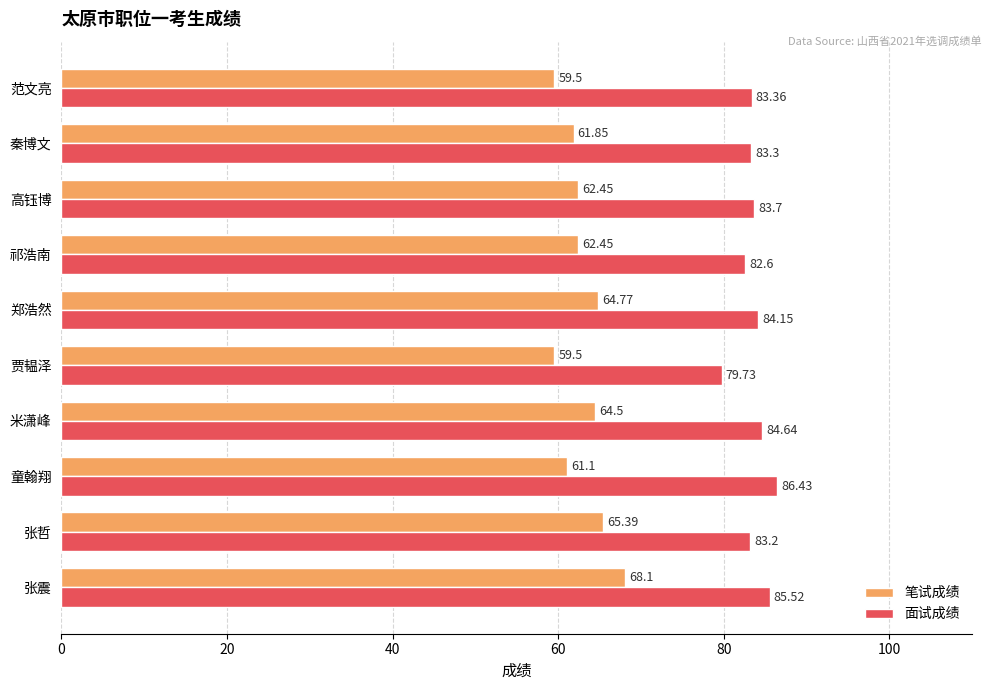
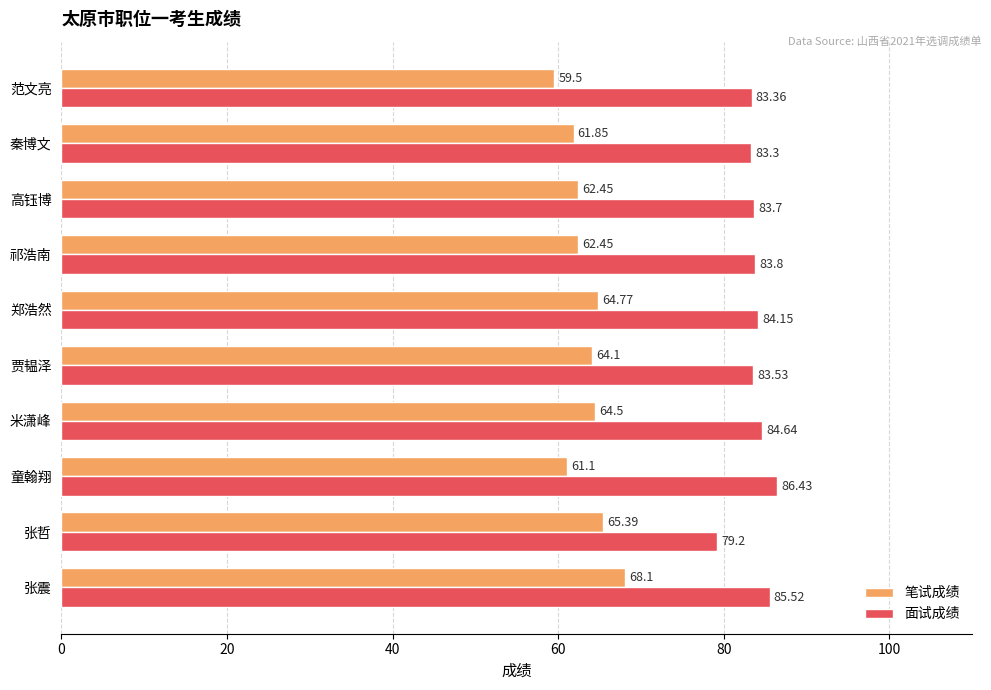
  {
    "笔试成绩": {
      "范文亮": 59.5,
      "秦博文": 61.85,
      "高钰博": 62.45,
      "祁浩南": 62.45,
      "郑浩然": 64.77,
-     "贾韫泽": 59.5,
+     "贾韫泽": 64.1,
      "米潇峰": 64.5,
      "童翰翔": 61.1,
      "张哲": 65.39,
      "张震": 68.1
    },
    "面试成绩": {
      "范文亮": 83.36,
      "秦博文": 83.3,
      "高钰博": 83.7,
-     "祁浩南": 82.6,
+     "祁浩南": 83.8,
      "郑浩然": 84.15,
-     "贾韫泽": 79.73,
+     "贾韫泽": 83.53,
      "米潇峰": 84.64,
      "童翰翔": 86.43,
-     "张哲": 83.2,
+     "张哲": 79.2,
      "张震": 85.52
    }
  }
